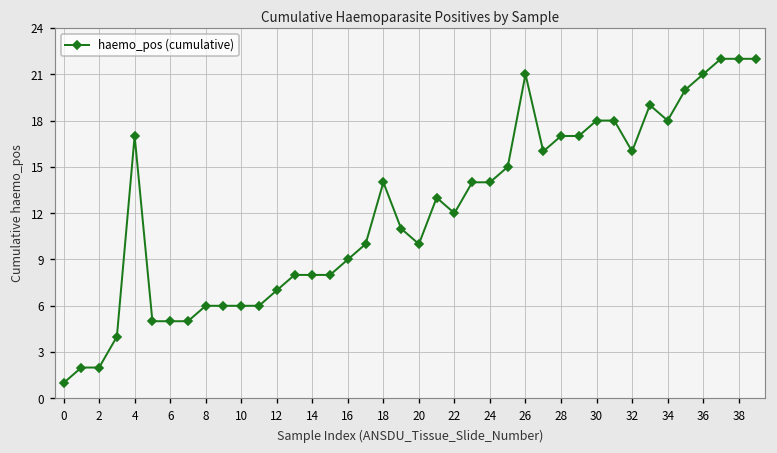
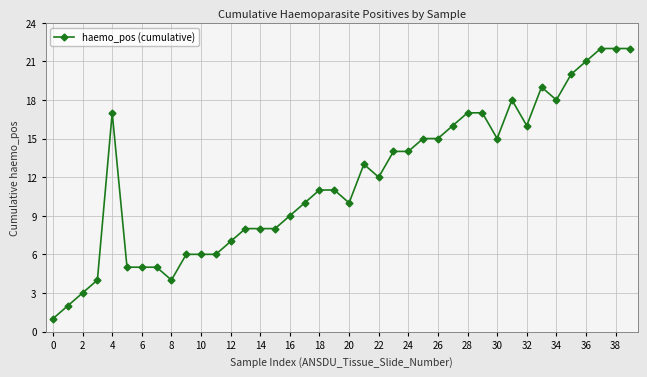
  {
    "0": 1,
-   "2": 2,
+   "2": 3,
    "4": 17,
    "6": 5,
-   "8": 6,
+   "8": 4,
    "10": 6,
    "12": 7,
    "14": 8,
    "16": 9,
-   "18": 14,
+   "18": 11,
    "20": 10,
    "22": 12,
    "24": 14,
-   "26": 21,
+   "26": 15,
    "28": 17,
-   "30": 18,
+   "30": 15,
    "32": 16,
    "34": 18,
    "36": 21,
    "38": 22
  }
